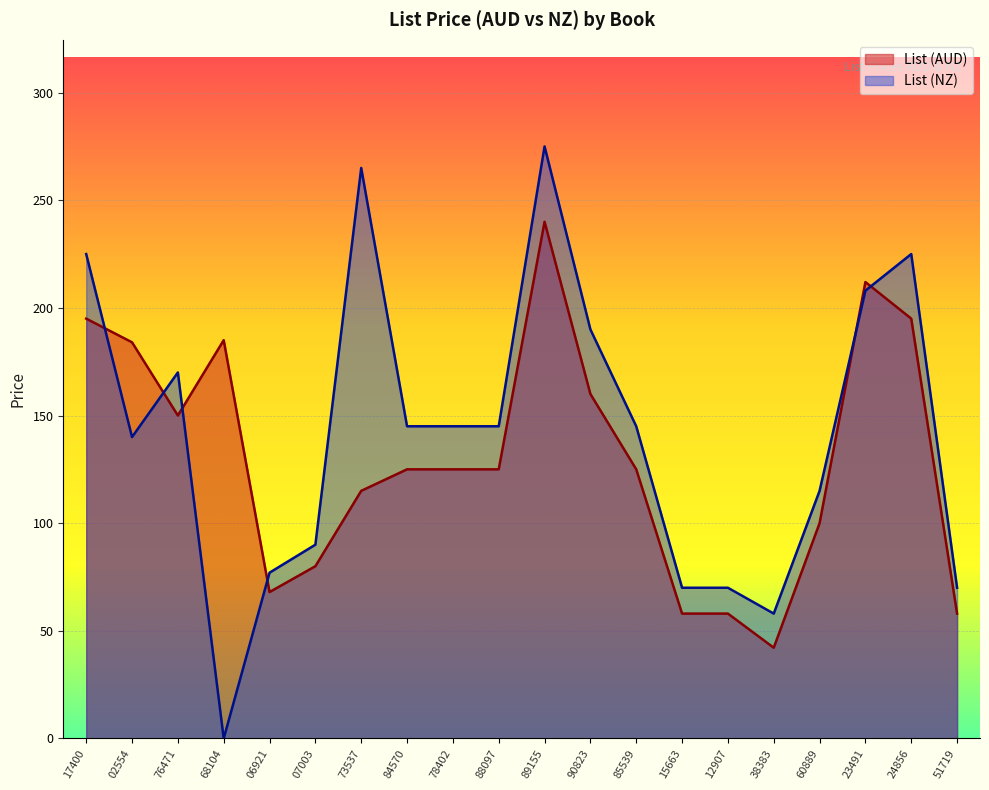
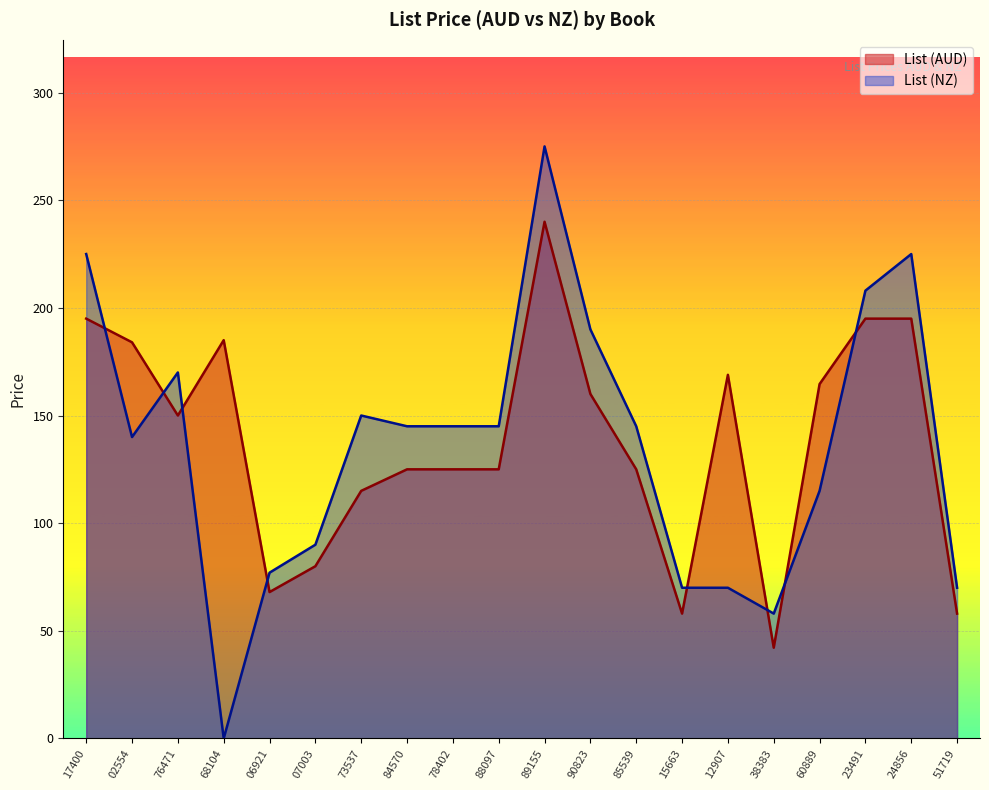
  {
    "List (AUD)": {
      "17400": 195,
      "02554": 184,
      "76471": 150,
      "68104": 185,
      "06921": 68,
      "07003": 80,
      "73537": 115,
      "84570": 125,
      "78402": 125,
      "88097": 125,
      "89155": 240,
      "90823": 160,
      "85539": 125,
      "15663": 58,
-     "12907": 58,
+     "12907": 169,
      "38383": 42,
-     "60889": 100,
-     "23491": 212,
+     "60889": 165,
+     "23491": 195,
      "24856": 195,
      "51719": 58
    },
    "List (NZ)": {
      "17400": 225,
      "02554": 140,
      "76471": 170,
      "68104": 0,
      "06921": 77,
      "07003": 90,
-     "73537": 265,
+     "73537": 150,
      "84570": 145,
      "78402": 145,
      "88097": 145,
      "89155": 275,
      "90823": 190,
      "85539": 145,
      "15663": 70,
      "12907": 70,
      "38383": 58,
      "60889": 115,
      "23491": 208,
      "24856": 225,
      "51719": 70
    }
  }
